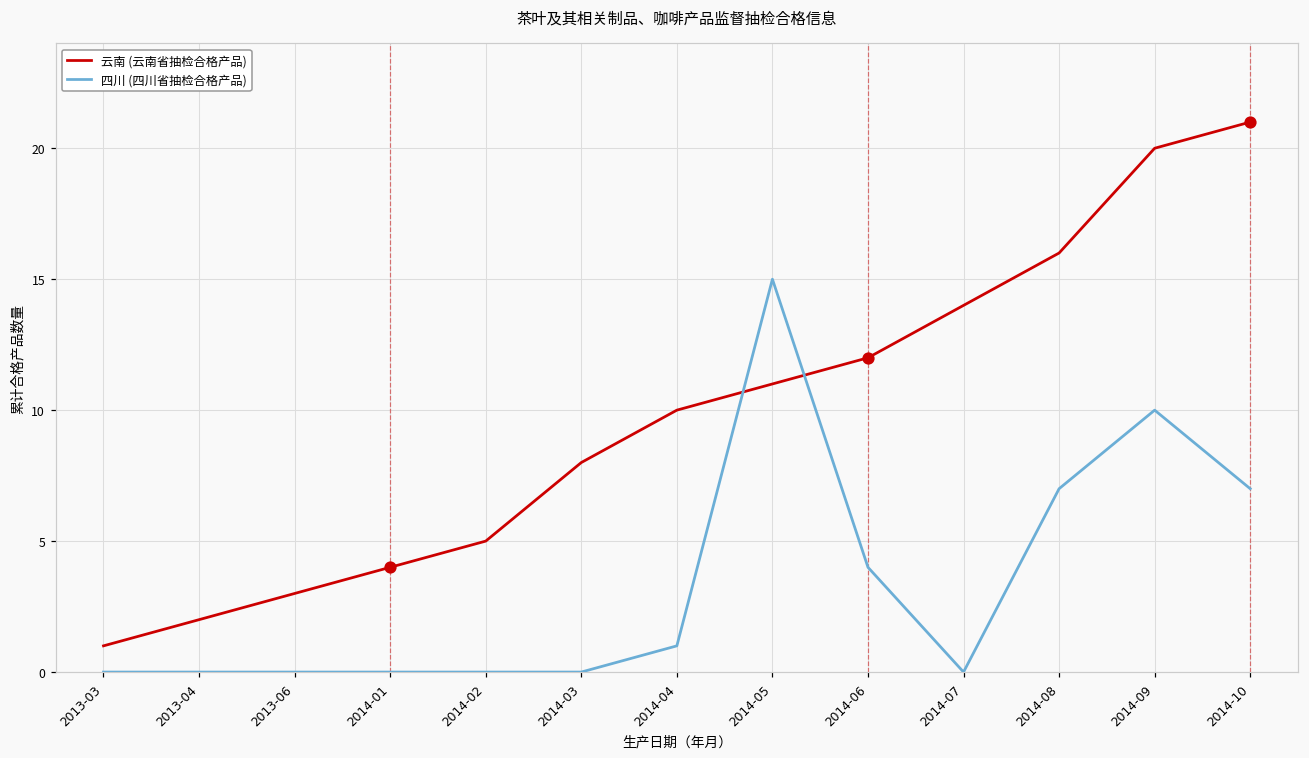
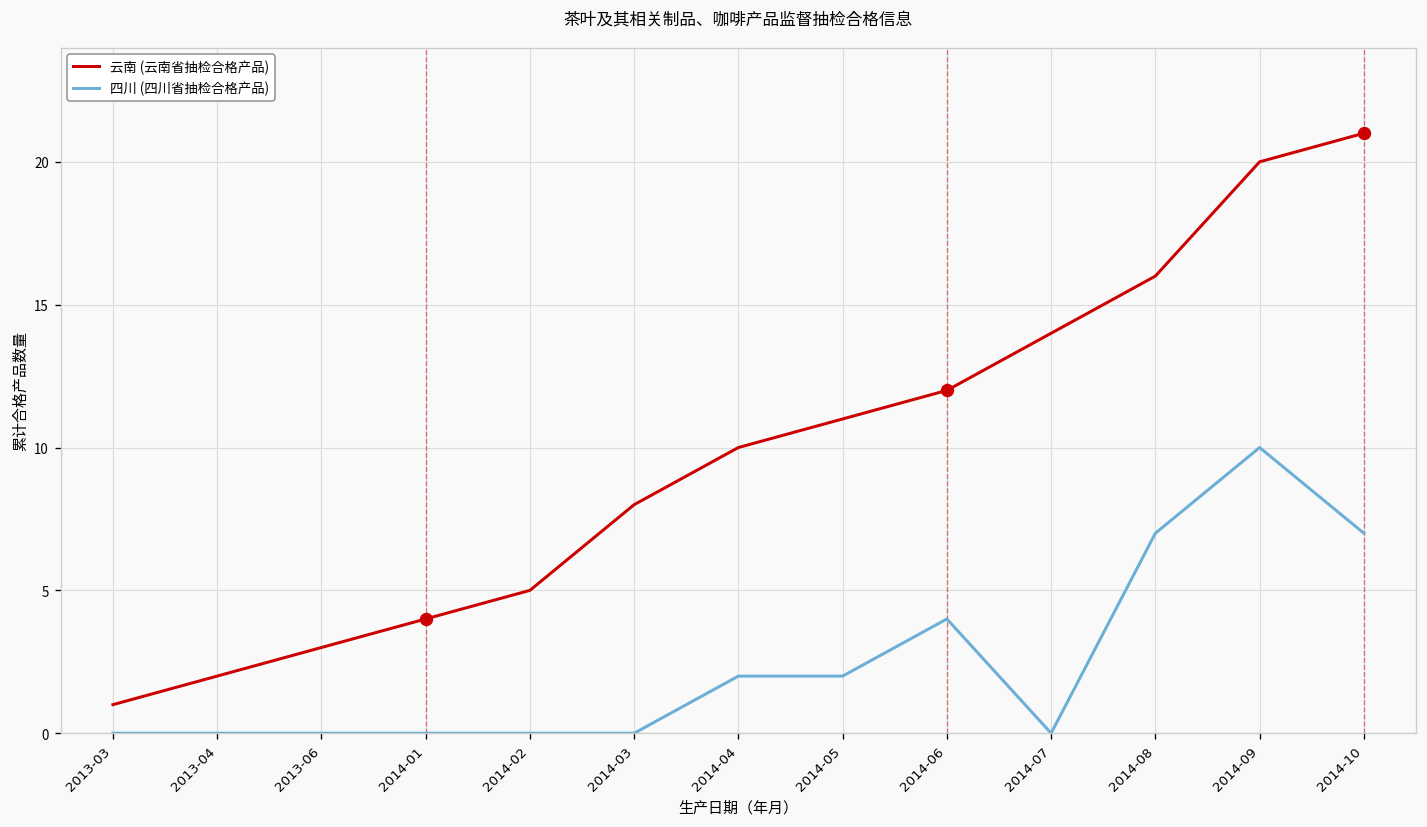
  {
    "四川 (四川省抽检合格产品)": {
      "2013-03": 0,
      "2013-04": 0,
      "2013-06": 0,
      "2014-01": 0,
      "2014-02": 0,
      "2014-03": 0,
-     "2014-04": 1,
-     "2014-05": 15,
+     "2014-04": 2,
+     "2014-05": 2,
      "2014-06": 4,
      "2014-07": 0,
      "2014-08": 7,
      "2014-09": 10,
      "2014-10": 7
    }
  }
